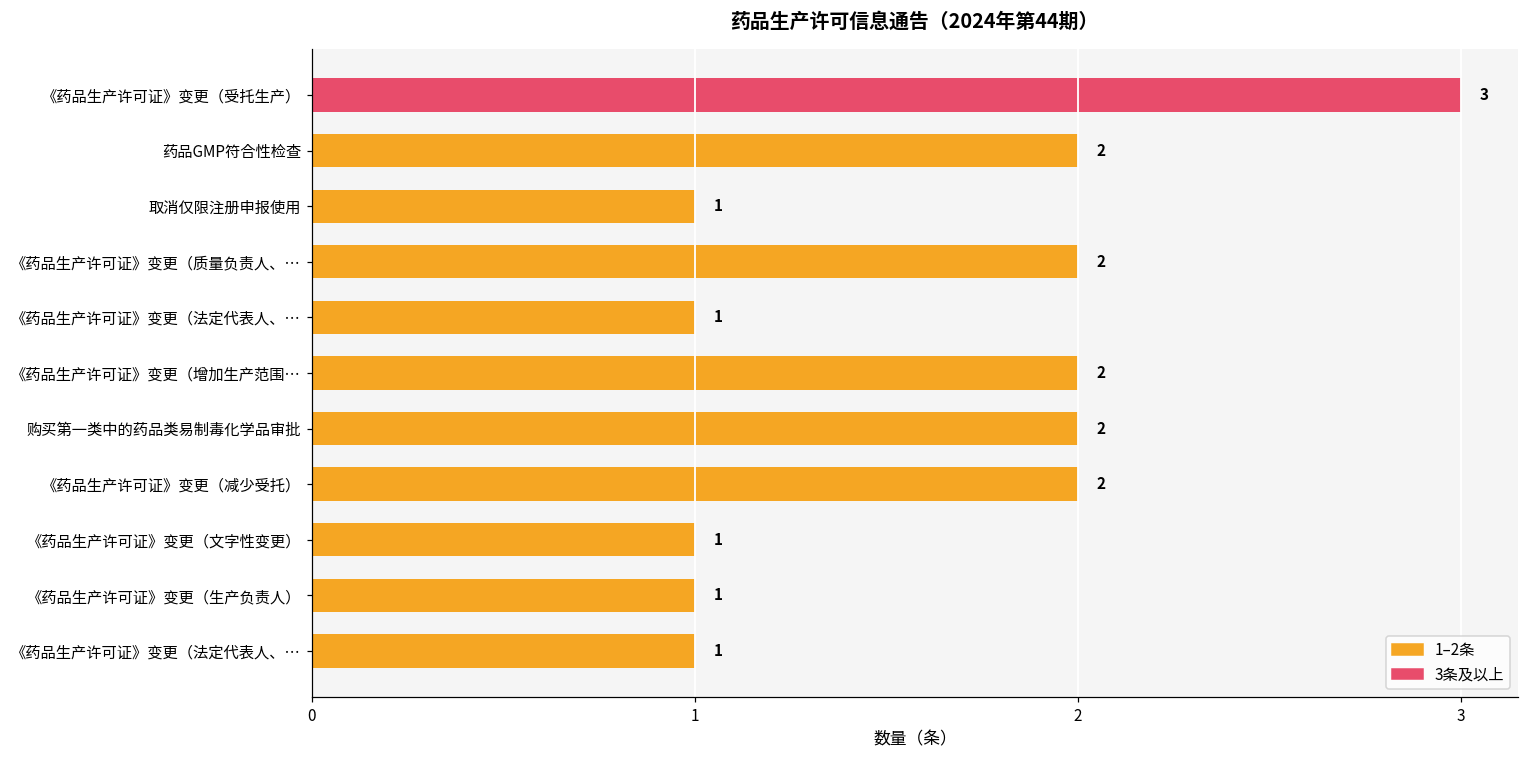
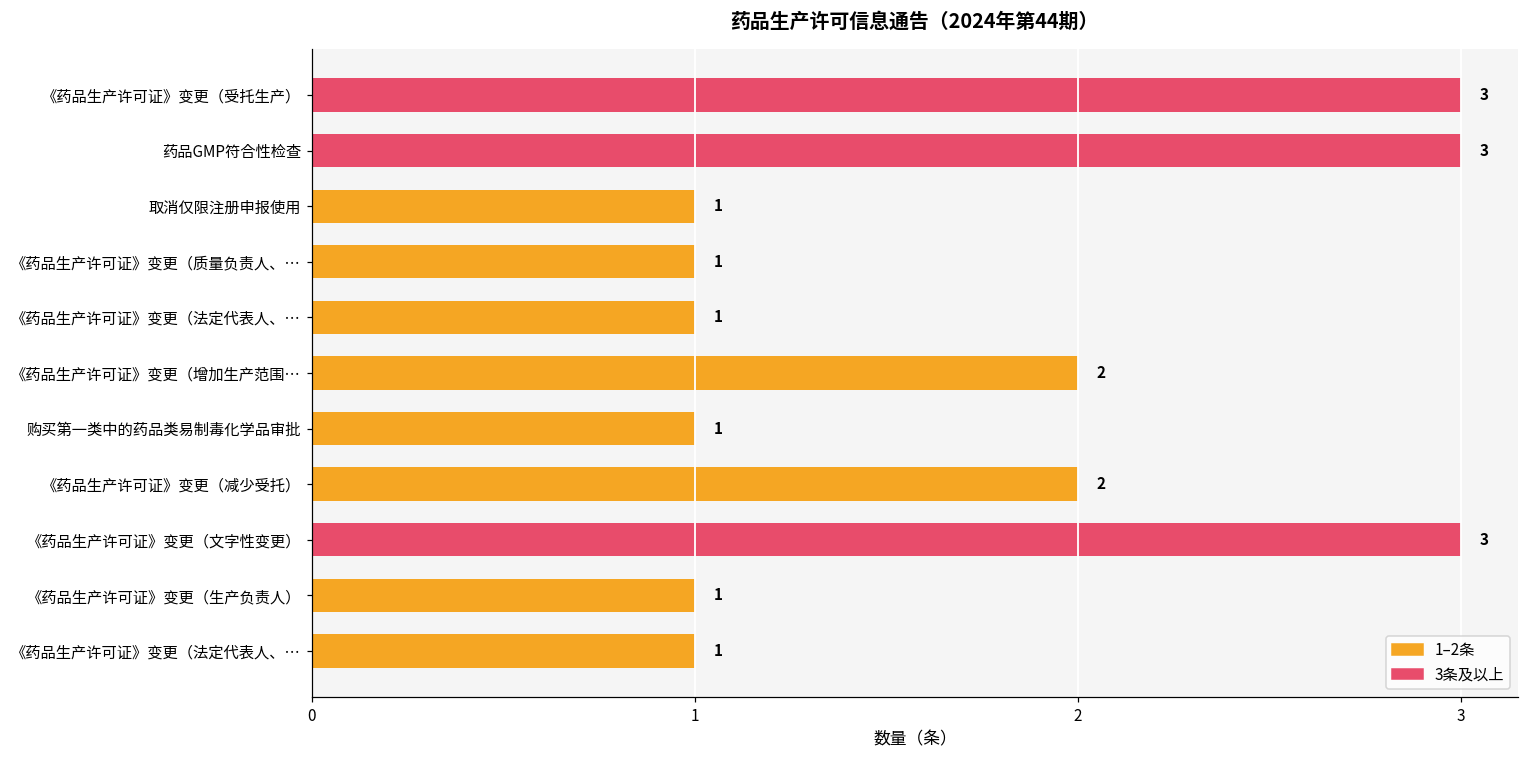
  {
    "《药品生产许可证》变更（受托生产）": 3,
-   "药品GMP符合性检查": 2,
+   "药品GMP符合性检查": 3,
    "取消仅限注册申报使用": 1,
-   "《药品生产许可证》变更（质量负责人、…": 2,
+   "《药品生产许可证》变更（质量负责人、…": 1,
    "《药品生产许可证》变更（增加生产范围…": 2,
-   "购买第一类中的药品类易制毒化学品审批": 2,
+   "购买第一类中的药品类易制毒化学品审批": 1,
    "《药品生产许可证》变更（减少受托）": 2,
-   "《药品生产许可证》变更（文字性变更）": 1,
+   "《药品生产许可证》变更（文字性变更）": 3,
    "《药品生产许可证》变更（生产负责人）": 1
  }
